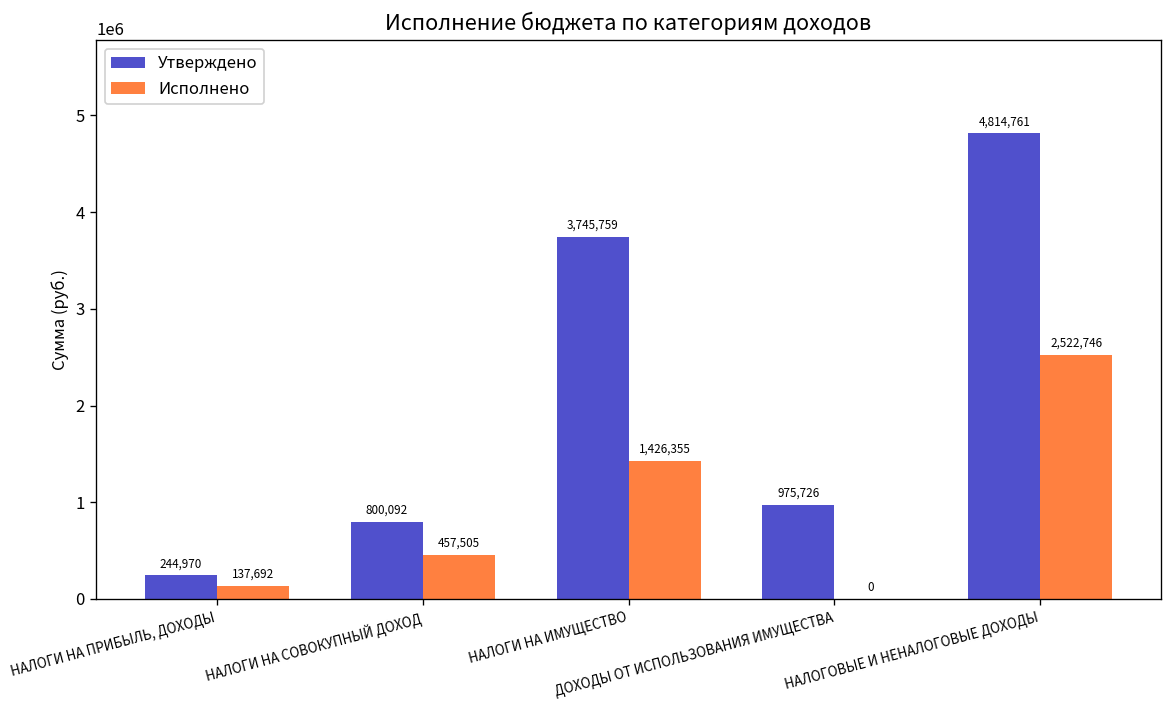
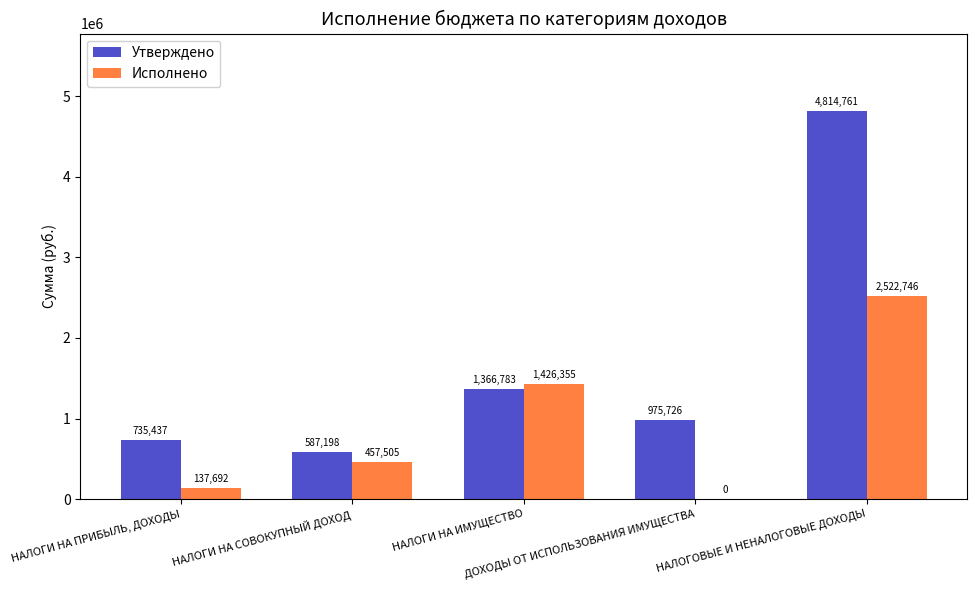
  {
    "Утверждено": {
-     "НАЛОГИ НА ПРИБЫЛЬ, ДОХОДЫ": "244,970",
-     "НАЛОГИ НА СОВОКУПНЫЙ ДОХОД": "800,092",
-     "НАЛОГИ НА ИМУЩЕСТВО": "3,745,759",
+     "НАЛОГИ НА ПРИБЫЛЬ, ДОХОДЫ": "735,437",
+     "НАЛОГИ НА СОВОКУПНЫЙ ДОХОД": "587,198",
+     "НАЛОГИ НА ИМУЩЕСТВО": "1,366,783",
      "ДОХОДЫ ОТ ИСПОЛЬЗОВАНИЯ ИМУЩЕСТВА": "975,726",
      "НАЛОГОВЫЕ И НЕНАЛОГОВЫЕ ДОХОДЫ": "4,814,761"
    },
    "Исполнено": {
      "НАЛОГИ НА ПРИБЫЛЬ, ДОХОДЫ": "137,692",
      "НАЛОГИ НА СОВОКУПНЫЙ ДОХОД": "457,505",
      "НАЛОГИ НА ИМУЩЕСТВО": "1,426,355",
      "ДОХОДЫ ОТ ИСПОЛЬЗОВАНИЯ ИМУЩЕСТВА": "0",
      "НАЛОГОВЫЕ И НЕНАЛОГОВЫЕ ДОХОДЫ": "2,522,746"
    }
  }
